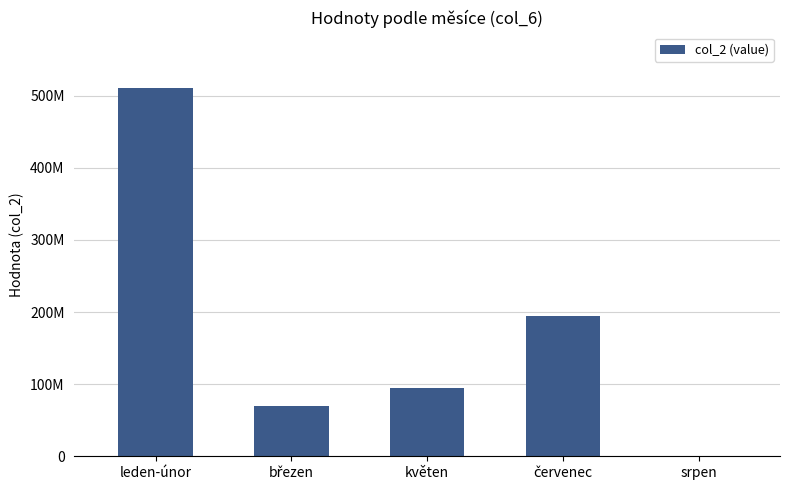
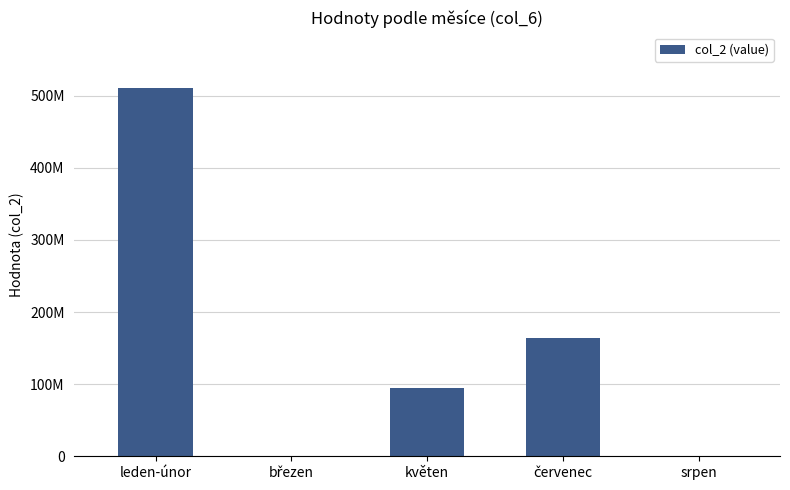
  {
    "leden-únor": 510000000,
-   "březen": 70000000,
+   "březen": 0,
    "květen": 90000000,
-   "červenec": 190000000
+   "červenec": 160000000
  }
